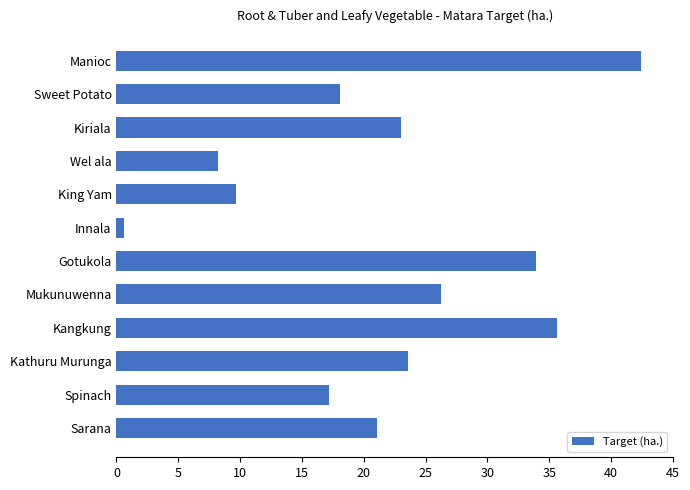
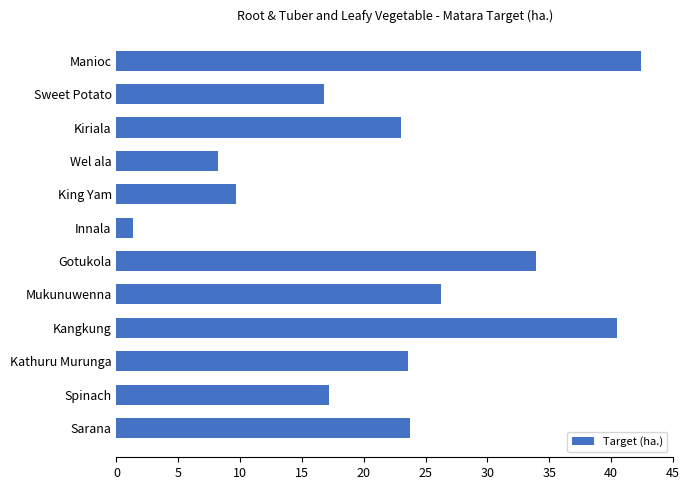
  {
    "Manioc": 42.4,
-   "Sweet Potato": 18.1,
+   "Sweet Potato": 16.8,
    "Kiriala": 23.0,
    "Wel ala": 8.2,
    "King Yam": 9.7,
-   "Innala": 0.6,
+   "Innala": 1.3,
    "Gotukola": 33.9,
    "Mukunuwenna": 26.2,
-   "Kangkung": 35.6,
+   "Kangkung": 40.5,
    "Kathuru Murunga": 23.6,
    "Spinach": 17.2,
-   "Sarana": 21.1
+   "Sarana": 23.8
  }
